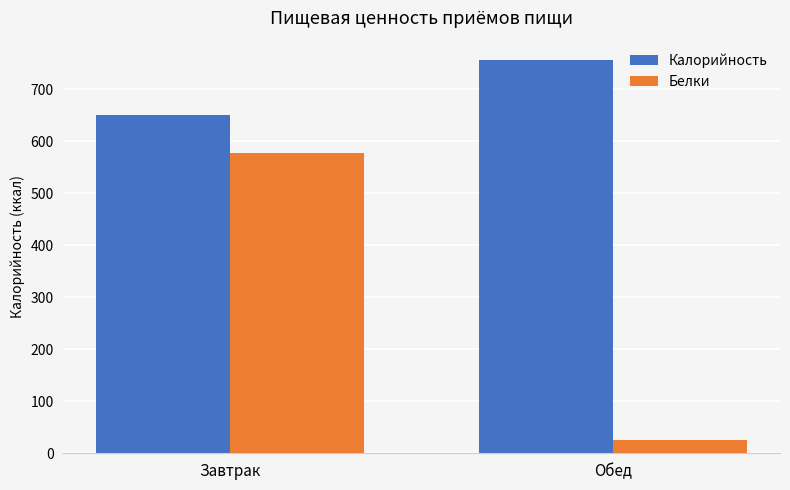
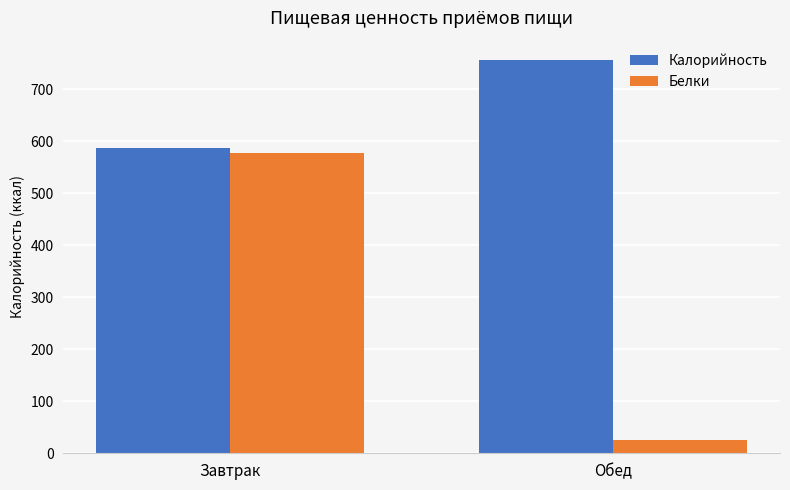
  {
    "Калорийность": {
-     "Завтрак": 650,
+     "Завтрак": 590,
      "Обед": 760
    },
    "Белки": {
      "Завтрак": 580,
      "Обед": 30
    }
  }
